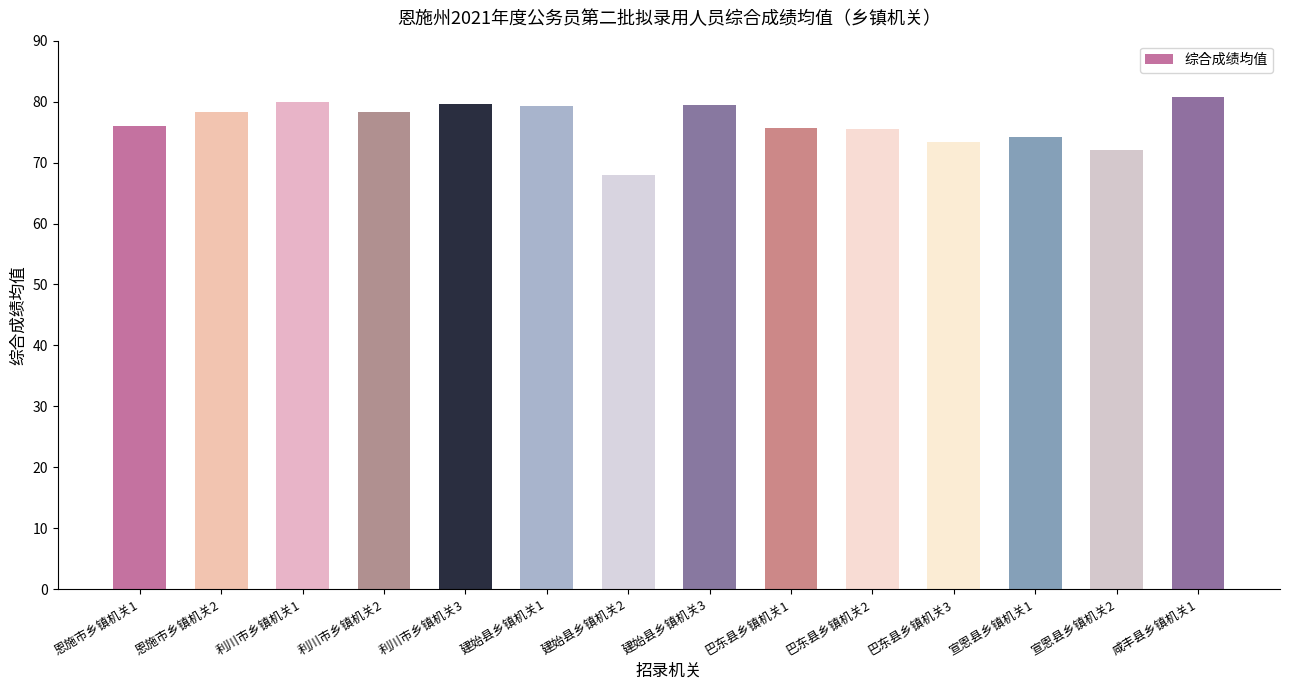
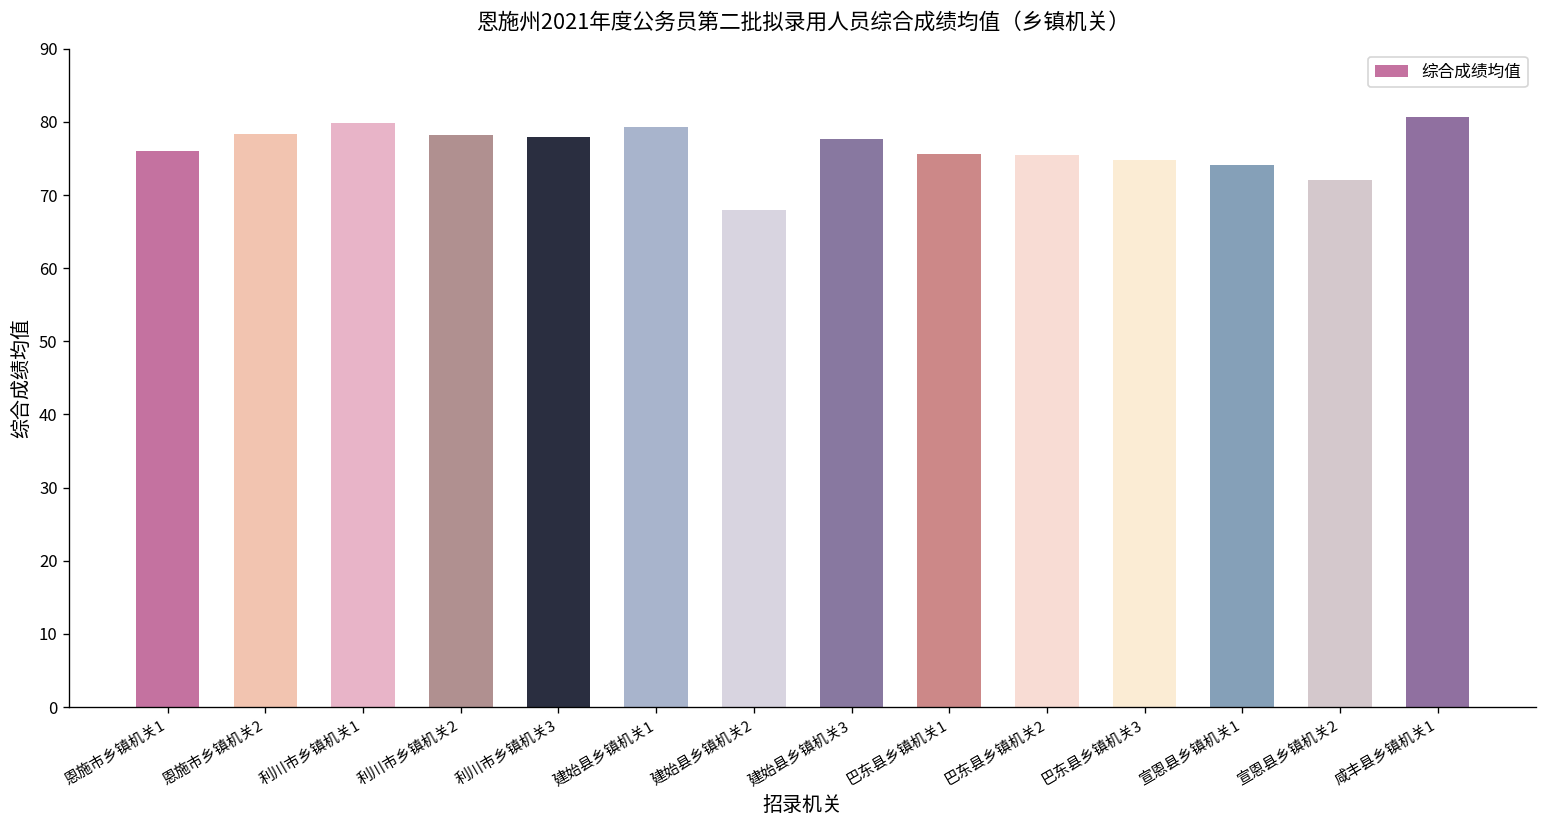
  {
    "恩施市乡镇机关1": 76,
    "恩施市乡镇机关2": 78,
    "利川市乡镇机关1": 80,
    "利川市乡镇机关2": 78,
-   "利川市乡镇机关3": 80,
+   "利川市乡镇机关3": 78,
    "建始县乡镇机关1": 79,
    "建始县乡镇机关2": 68,
-   "建始县乡镇机关3": 79,
+   "建始县乡镇机关3": 78,
    "巴东县乡镇机关1": 76,
    "巴东县乡镇机关2": 75,
-   "巴东县乡镇机关3": 73,
+   "巴东县乡镇机关3": 75,
    "宣恩县乡镇机关1": 74,
    "宣恩县乡镇机关2": 72,
    "咸丰县乡镇机关1": 81
  }
